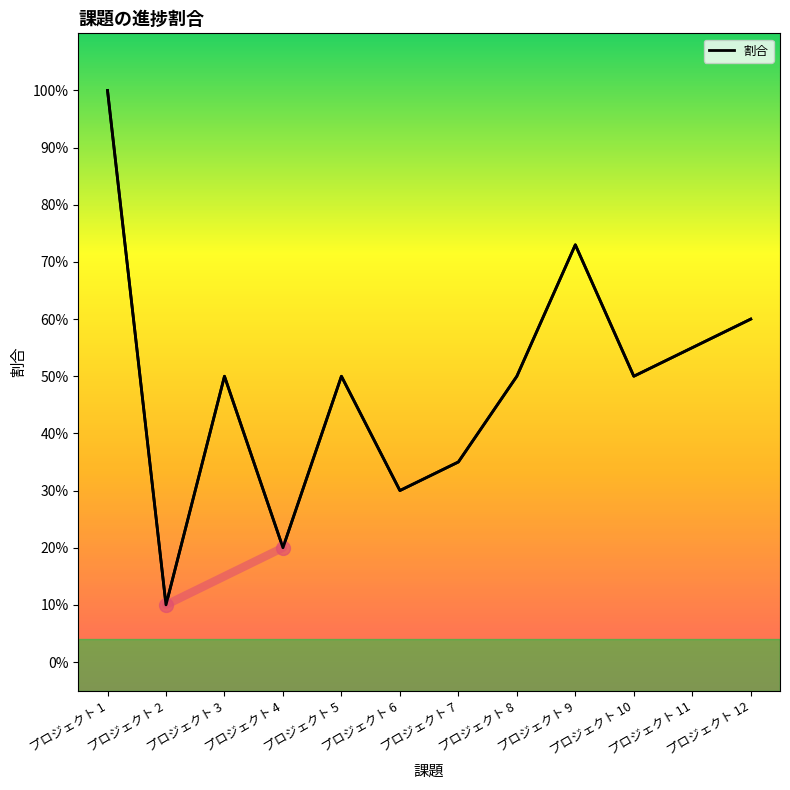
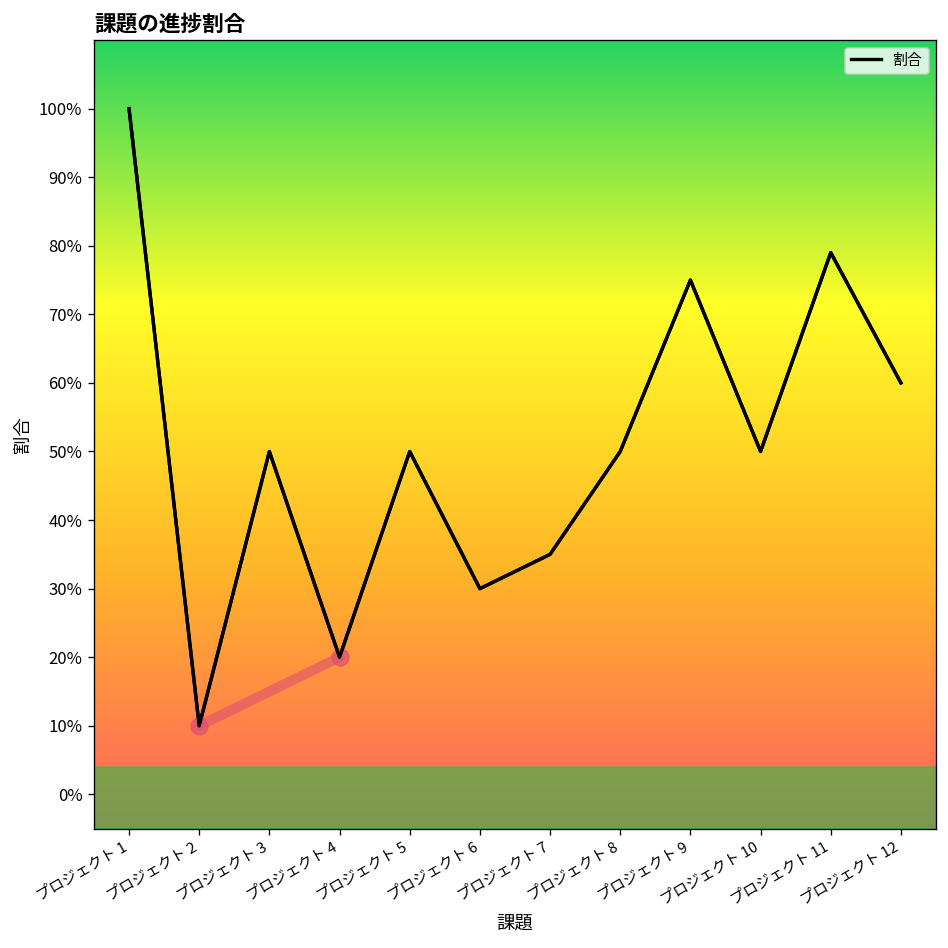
  {
    "割合": {
      "プロジェクト 1": "100%",
      "プロジェクト 3": "50%",
      "プロジェクト 5": "50%",
      "プロジェクト 6": "30%",
      "プロジェクト 7": "35%",
      "プロジェクト 8": "50%",
-     "プロジェクト 9": "73%",
+     "プロジェクト 9": "75%",
      "プロジェクト 10": "50%",
-     "プロジェクト 11": "55%",
+     "プロジェクト 11": "79%",
      "プロジェクト 12": "60%"
    }
  }
